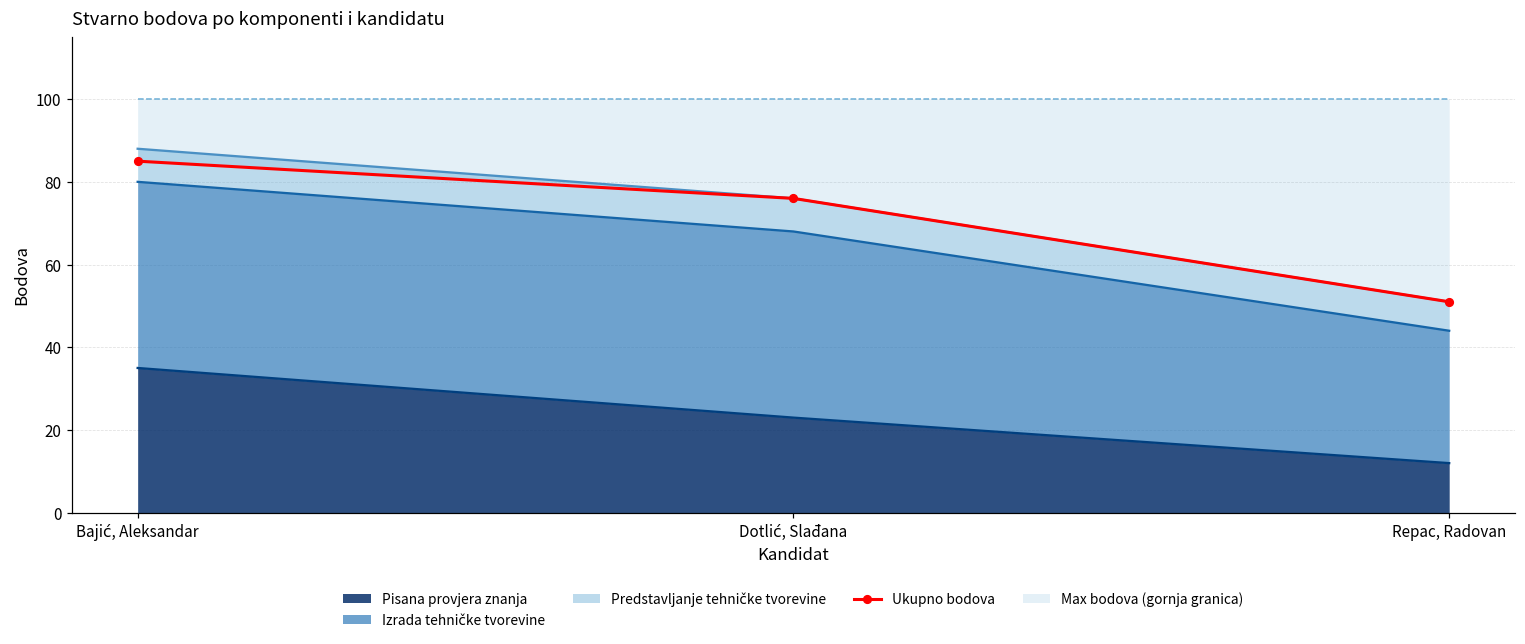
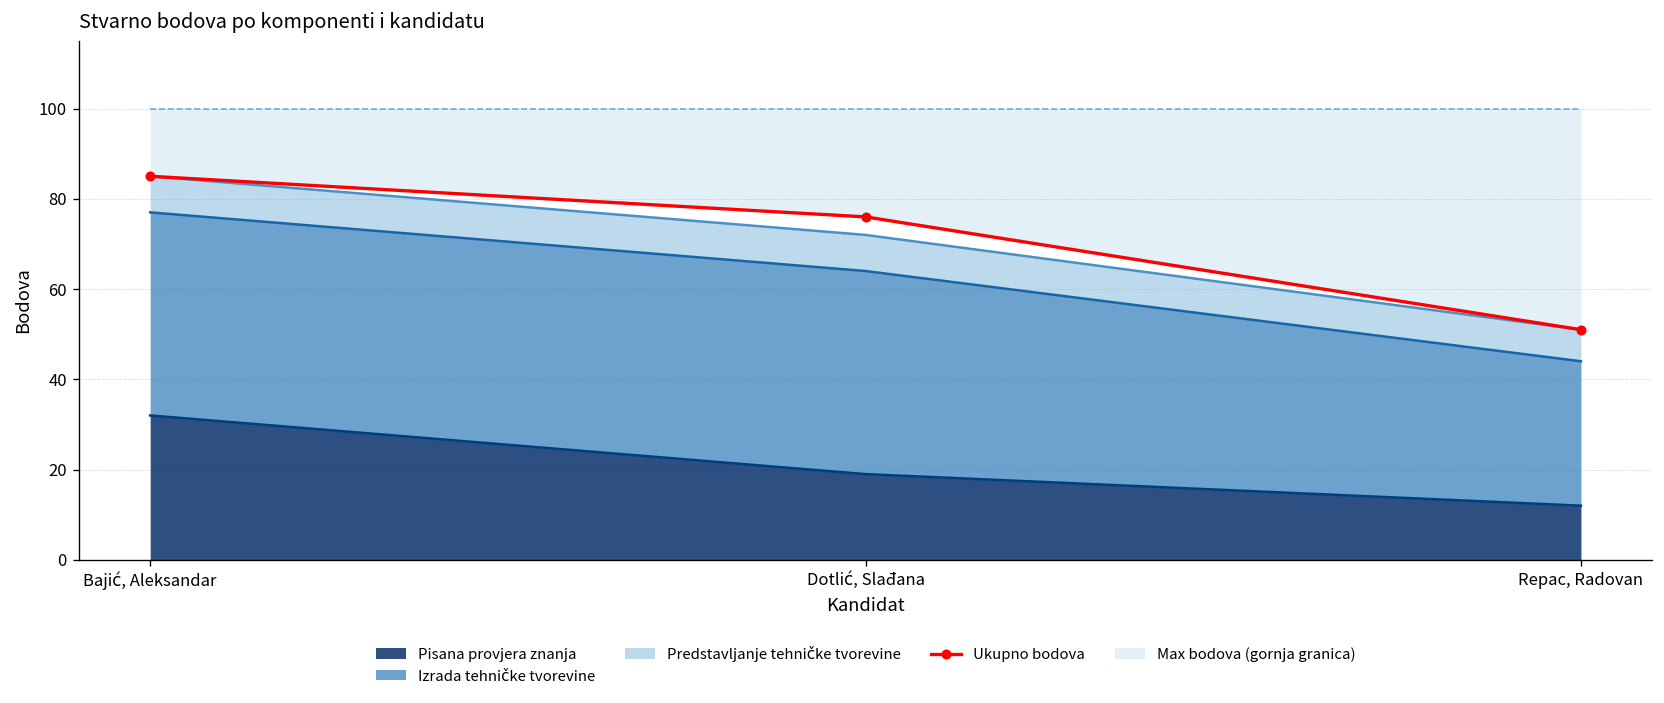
  {
    "Pisana provjera znanja": {
-     "Bajić, Aleksandar": 35,
-     "Dotlić, Slađana": 23,
+     "Bajić, Aleksandar": 32,
+     "Dotlić, Slađana": 19,
      "Repac, Radovan": 12
    },
    "Izrada tehničke tvorevine": {
      "Bajić, Aleksandar": 45,
      "Dotlić, Slađana": 45,
      "Repac, Radovan": 32
    }
  }
